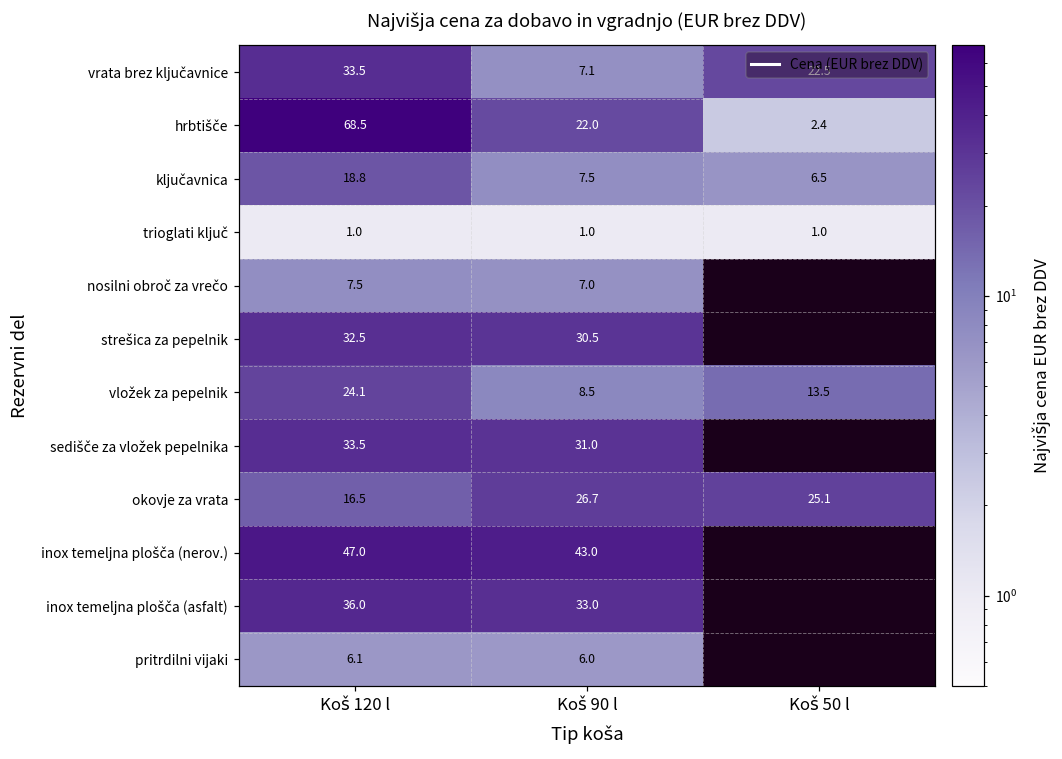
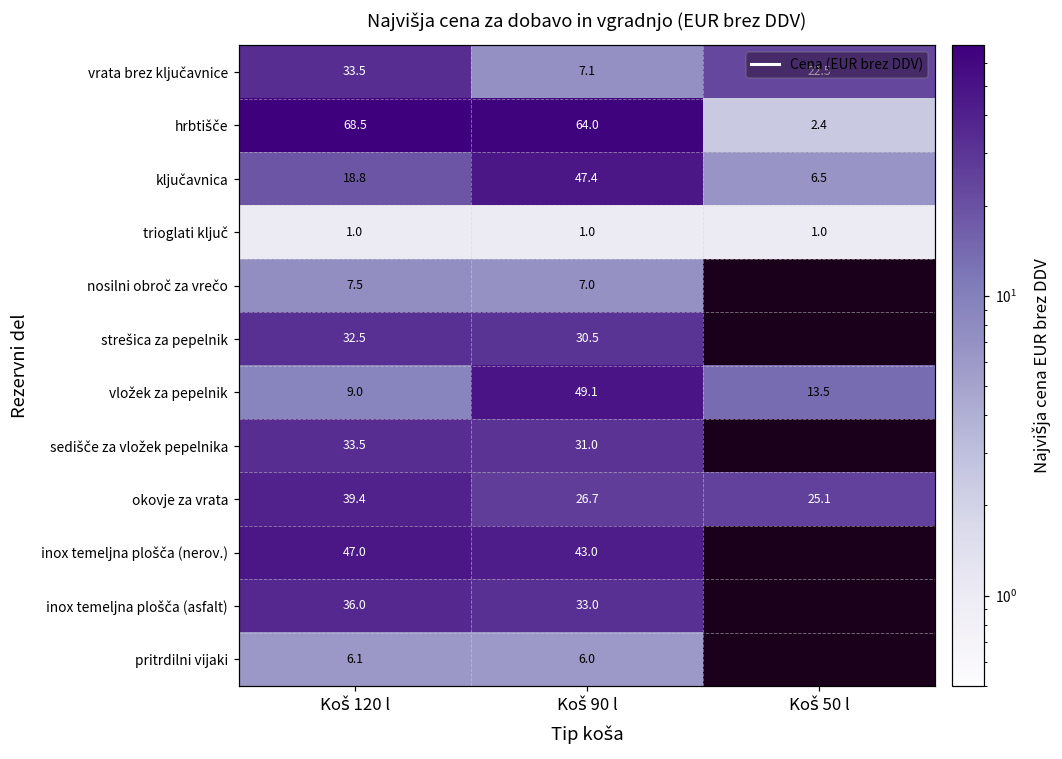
  {
    "vrata brez ključavnice": {
      "Koš 120 l": 33.5,
      "Koš 90 l": 7.1
    },
    "hrbtišče": {
      "Koš 120 l": 68.5,
-     "Koš 90 l": 22.0,
+     "Koš 90 l": 64.0,
      "Koš 50 l": 2.4
    },
    "ključavnica": {
      "Koš 120 l": 18.8,
-     "Koš 90 l": 7.5,
+     "Koš 90 l": 47.4,
      "Koš 50 l": 6.5
    },
    "trioglati ključ": {
      "Koš 120 l": 1.0,
      "Koš 90 l": 1.0,
      "Koš 50 l": 1.0
    },
    "nosilni obroč za vrečo": {
      "Koš 120 l": 7.5,
      "Koš 90 l": 7.0
    },
    "strešica za pepelnik": {
      "Koš 120 l": 32.5,
      "Koš 90 l": 30.5
    },
    "vložek za pepelnik": {
-     "Koš 120 l": 24.1,
-     "Koš 90 l": 8.5,
+     "Koš 120 l": 9.0,
+     "Koš 90 l": 49.1,
      "Koš 50 l": 13.5
    },
    "sedišče za vložek pepelnika": {
      "Koš 120 l": 33.5,
      "Koš 90 l": 31.0
    },
    "okovje za vrata": {
-     "Koš 120 l": 16.5,
+     "Koš 120 l": 39.4,
      "Koš 90 l": 26.7,
      "Koš 50 l": 25.1
    },
    "inox temeljna plošča (nerov.)": {
      "Koš 120 l": 47.0,
      "Koš 90 l": 43.0
    },
    "inox temeljna plošča (asfalt)": {
      "Koš 120 l": 36.0,
      "Koš 90 l": 33.0
    },
    "pritrdilni vijaki": {
      "Koš 120 l": 6.1,
      "Koš 90 l": 6.0
    }
  }
